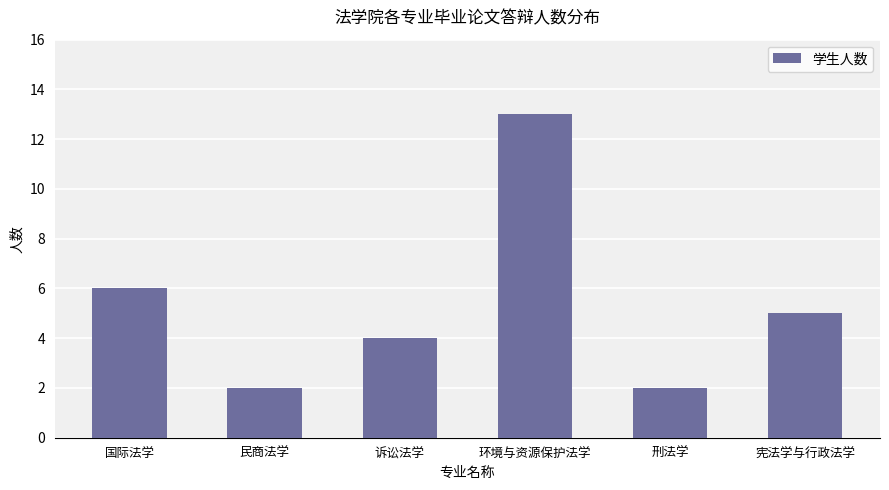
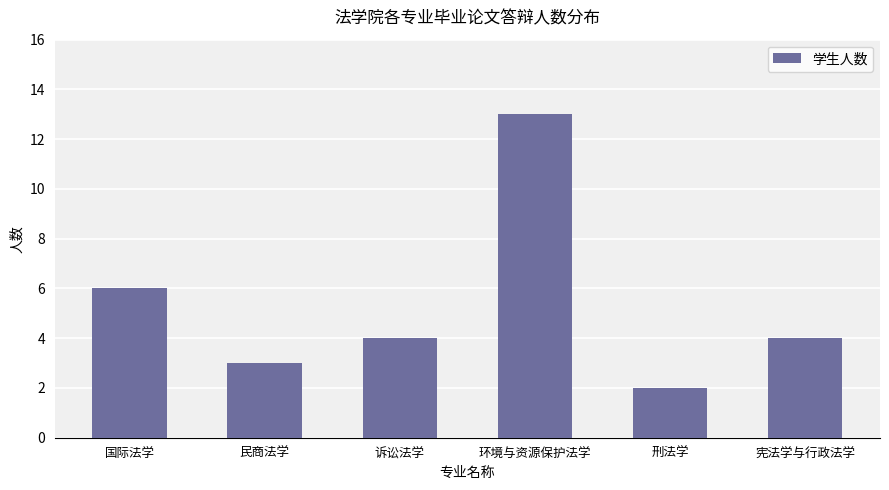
  {
    "国际法学": 6,
-   "民商法学": 2,
+   "民商法学": 3,
    "诉讼法学": 4,
    "环境与资源保护法学": 13,
    "刑法学": 2,
-   "宪法学与行政法学": 5
+   "宪法学与行政法学": 4
  }
